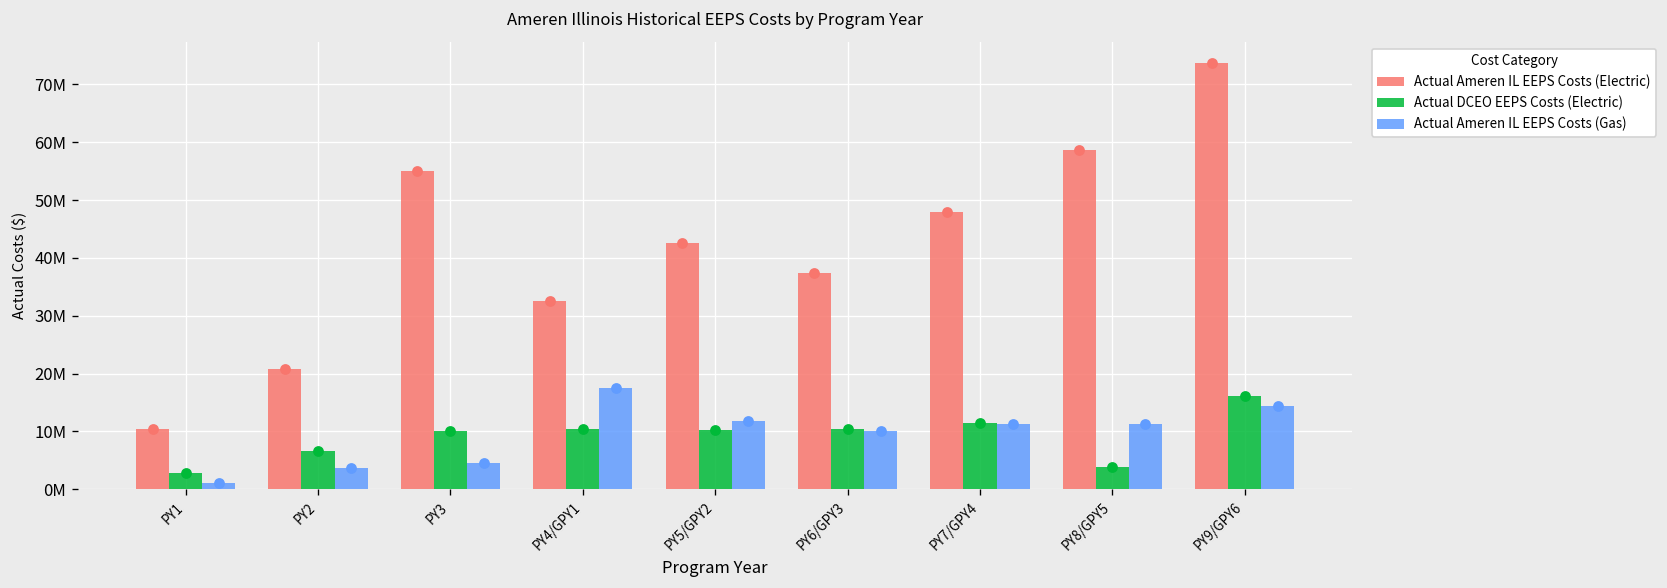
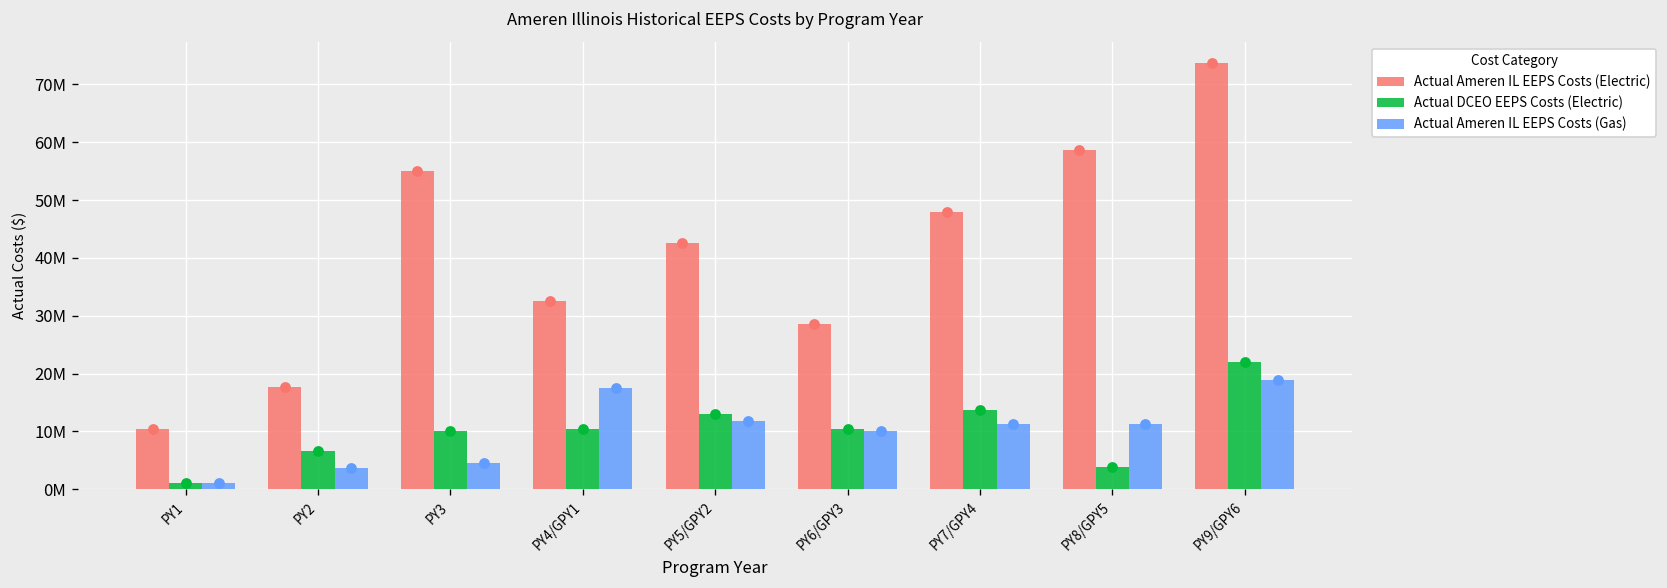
  {
    "Actual Ameren IL EEPS Costs (Electric)": {
      "PY1": 10000000,
-     "PY2": 21000000,
+     "PY2": 18000000,
      "PY3": 55000000,
      "PY4/GPY1": 33000000,
      "PY5/GPY2": 43000000,
-     "PY6/GPY3": 37000000,
+     "PY6/GPY3": 29000000,
      "PY7/GPY4": 48000000,
      "PY8/GPY5": 59000000,
      "PY9/GPY6": 74000000
    },
    "Actual DCEO EEPS Costs (Electric)": {
-     "PY1": 3000000,
+     "PY1": 1000000,
      "PY2": 7000000,
      "PY3": 10000000,
      "PY4/GPY1": 10000000,
-     "PY5/GPY2": 10000000,
+     "PY5/GPY2": 13000000,
      "PY6/GPY3": 10000000,
-     "PY7/GPY4": 11000000,
+     "PY7/GPY4": 14000000,
      "PY8/GPY5": 4000000,
-     "PY9/GPY6": 16000000
+     "PY9/GPY6": 22000000
    },
    "Actual Ameren IL EEPS Costs (Gas)": {
      "PY1": 1000000,
      "PY2": 4000000,
      "PY3": 4000000,
      "PY4/GPY1": 18000000,
      "PY5/GPY2": 12000000,
      "PY6/GPY3": 10000000,
      "PY7/GPY4": 11000000,
      "PY8/GPY5": 11000000,
-     "PY9/GPY6": 14000000
+     "PY9/GPY6": 19000000
    }
  }
